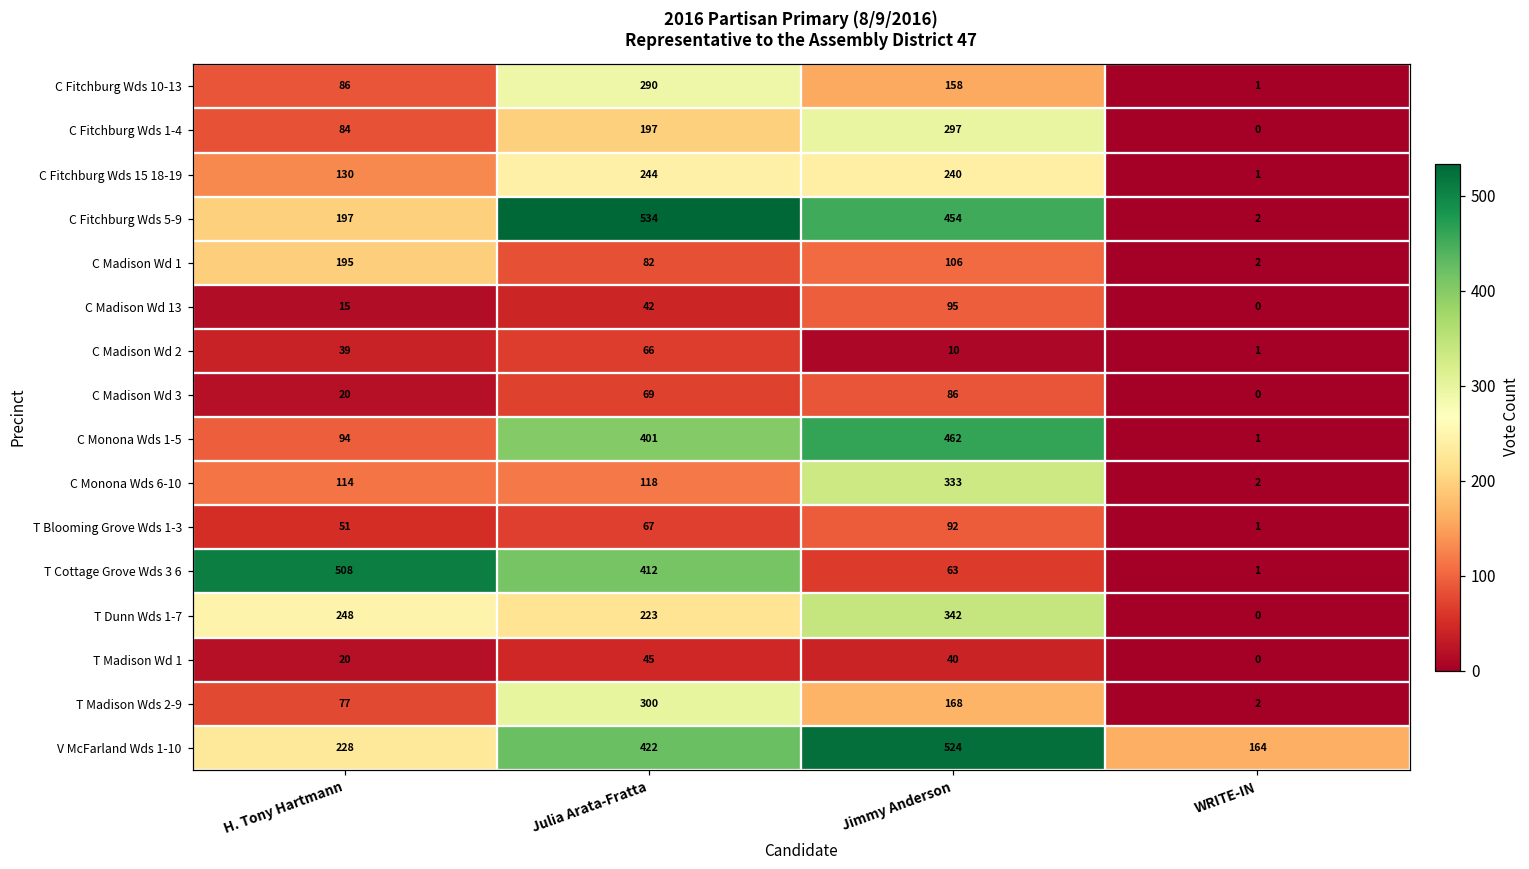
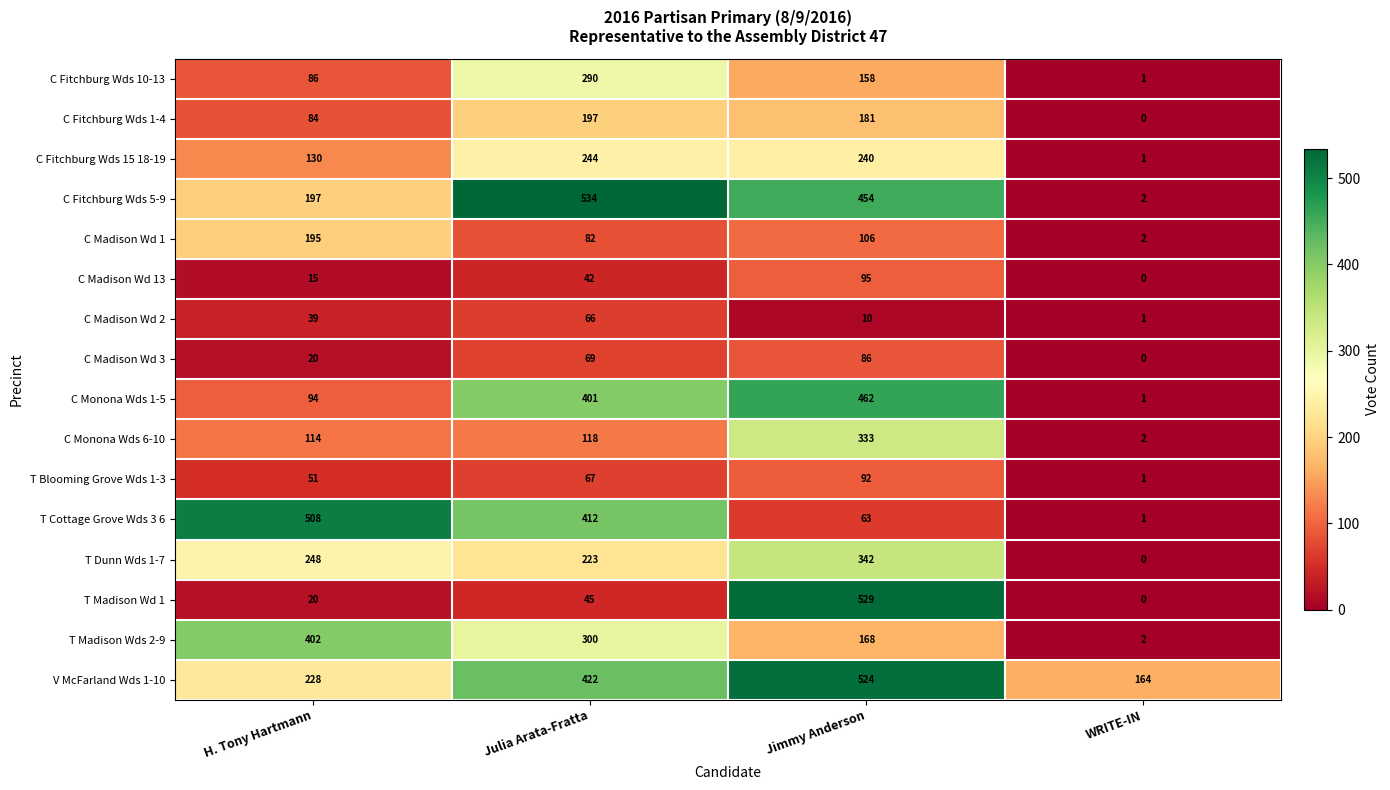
  {
    "C Fitchburg Wds 10-13": {
      "H. Tony Hartmann": 86,
      "Julia Arata-Fratta": 290,
      "Jimmy Anderson": 158,
      "WRITE-IN": 1
    },
    "C Fitchburg Wds 1-4": {
      "H. Tony Hartmann": 84,
      "Julia Arata-Fratta": 197,
-     "Jimmy Anderson": 297,
+     "Jimmy Anderson": 181,
      "WRITE-IN": 0
    },
    "C Fitchburg Wds 15 18-19": {
      "H. Tony Hartmann": 130,
      "Julia Arata-Fratta": 244,
      "Jimmy Anderson": 240,
      "WRITE-IN": 1
    },
    "C Fitchburg Wds 5-9": {
      "H. Tony Hartmann": 197,
      "Julia Arata-Fratta": 534,
      "Jimmy Anderson": 454,
      "WRITE-IN": 2
    },
    "C Madison Wd 1": {
      "H. Tony Hartmann": 195,
      "Julia Arata-Fratta": 82,
      "Jimmy Anderson": 106,
      "WRITE-IN": 2
    },
    "C Madison Wd 13": {
      "H. Tony Hartmann": 15,
      "Julia Arata-Fratta": 42,
      "Jimmy Anderson": 95,
      "WRITE-IN": 0
    },
    "C Madison Wd 2": {
      "H. Tony Hartmann": 39,
      "Julia Arata-Fratta": 66,
      "Jimmy Anderson": 10,
      "WRITE-IN": 1
    },
    "C Madison Wd 3": {
      "H. Tony Hartmann": 20,
      "Julia Arata-Fratta": 69,
      "Jimmy Anderson": 86,
      "WRITE-IN": 0
    },
    "C Monona Wds 1-5": {
      "H. Tony Hartmann": 94,
      "Julia Arata-Fratta": 401,
      "Jimmy Anderson": 462,
      "WRITE-IN": 1
    },
    "C Monona Wds 6-10": {
      "H. Tony Hartmann": 114,
      "Julia Arata-Fratta": 118,
      "Jimmy Anderson": 333,
      "WRITE-IN": 2
    },
    "T Blooming Grove Wds 1-3": {
      "H. Tony Hartmann": 51,
      "Julia Arata-Fratta": 67,
      "Jimmy Anderson": 92,
      "WRITE-IN": 1
    },
    "T Cottage Grove Wds 3 6": {
      "H. Tony Hartmann": 508,
      "Julia Arata-Fratta": 412,
      "Jimmy Anderson": 63,
      "WRITE-IN": 1
    },
    "T Dunn Wds 1-7": {
      "H. Tony Hartmann": 248,
      "Julia Arata-Fratta": 223,
      "Jimmy Anderson": 342,
      "WRITE-IN": 0
    },
    "T Madison Wd 1": {
      "H. Tony Hartmann": 20,
      "Julia Arata-Fratta": 45,
-     "Jimmy Anderson": 40,
+     "Jimmy Anderson": 529,
      "WRITE-IN": 0
    },
    "T Madison Wds 2-9": {
-     "H. Tony Hartmann": 77,
+     "H. Tony Hartmann": 402,
      "Julia Arata-Fratta": 300,
      "Jimmy Anderson": 168,
      "WRITE-IN": 2
    },
    "V McFarland Wds 1-10": {
      "H. Tony Hartmann": 228,
      "Julia Arata-Fratta": 422,
      "Jimmy Anderson": 524,
      "WRITE-IN": 164
    }
  }
